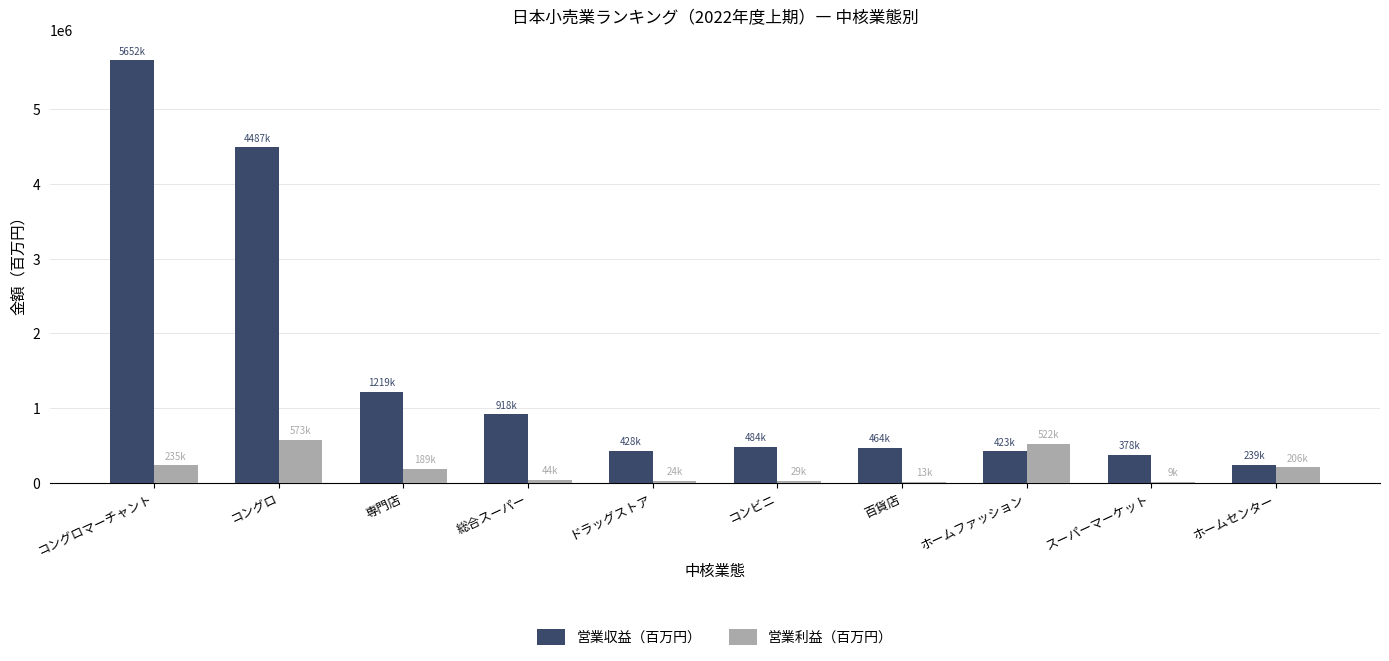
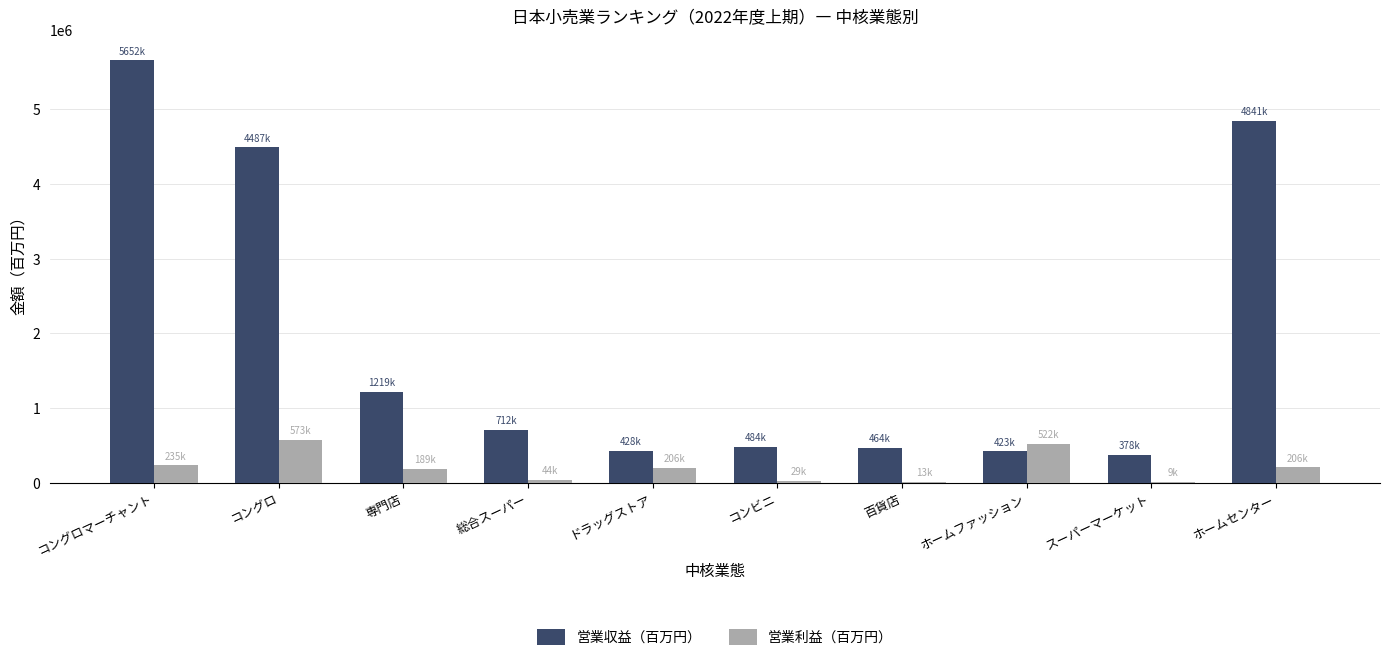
  {
    "営業収益（百万円）": {
      "コングロマーチャント": "5652k",
      "コングロ": "4487k",
      "専門店": "1219k",
-     "総合スーパー": "918k",
+     "総合スーパー": "712k",
      "ドラッグストア": "428k",
      "コンビニ": "484k",
      "百貨店": "464k",
      "ホームファッション": "423k",
      "スーパーマーケット": "378k",
-     "ホームセンター": "239k"
+     "ホームセンター": "4841k"
    },
    "営業利益（百万円）": {
      "コングロマーチャント": "235k",
      "コングロ": "573k",
      "専門店": "189k",
      "総合スーパー": "44k",
-     "ドラッグストア": "24k",
+     "ドラッグストア": "206k",
      "コンビニ": "29k",
      "百貨店": "13k",
      "ホームファッション": "522k",
      "スーパーマーケット": "9k",
      "ホームセンター": "206k"
    }
  }
